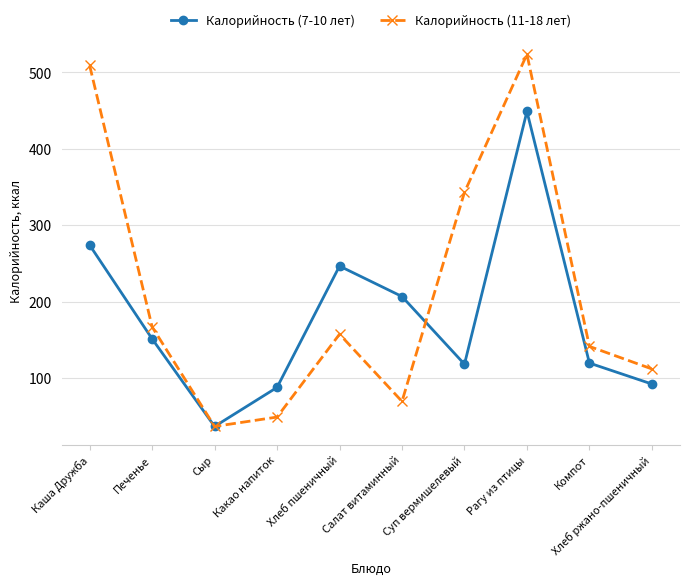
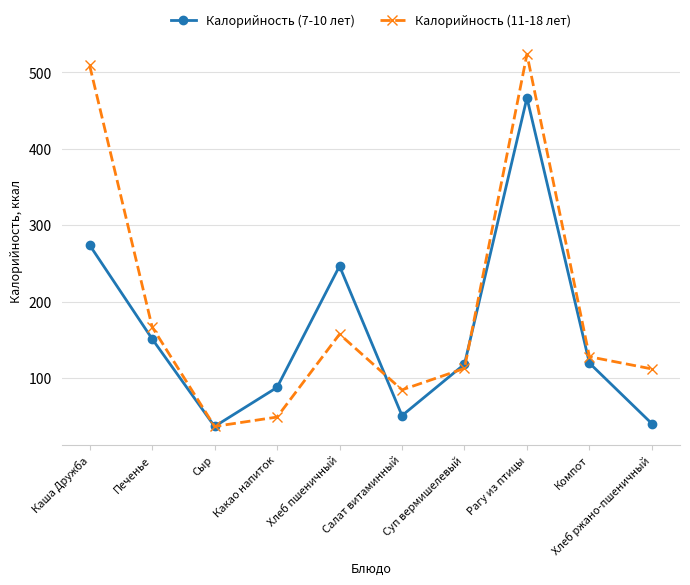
  {
    "Калорийность (7-10 лет)": {
      "Каша Дружба": 270,
      "Печенье": 150,
      "Какао напиток": 90,
      "Хлеб пшеничный": 250,
-     "Салат витаминный": 210,
+     "Салат витаминный": 50,
      "Суп вермишелевый": 120,
-     "Рагу из птицы": 450,
+     "Рагу из птицы": 470,
      "Компот": 120,
-     "Хлеб ржано-пшеничный": 90
+     "Хлеб ржано-пшеничный": 40
    },
    "Калорийность (11-18 лет)": {
      "Каша Дружба": 510,
      "Печенье": 170,
      "Какао напиток": 50,
      "Хлеб пшеничный": 160,
-     "Салат витаминный": 70,
-     "Суп вермишелевый": 340,
+     "Салат витаминный": 80,
+     "Суп вермишелевый": 110,
      "Рагу из птицы": 520,
-     "Компот": 140,
+     "Компот": 130,
      "Хлеб ржано-пшеничный": 110
    }
  }
